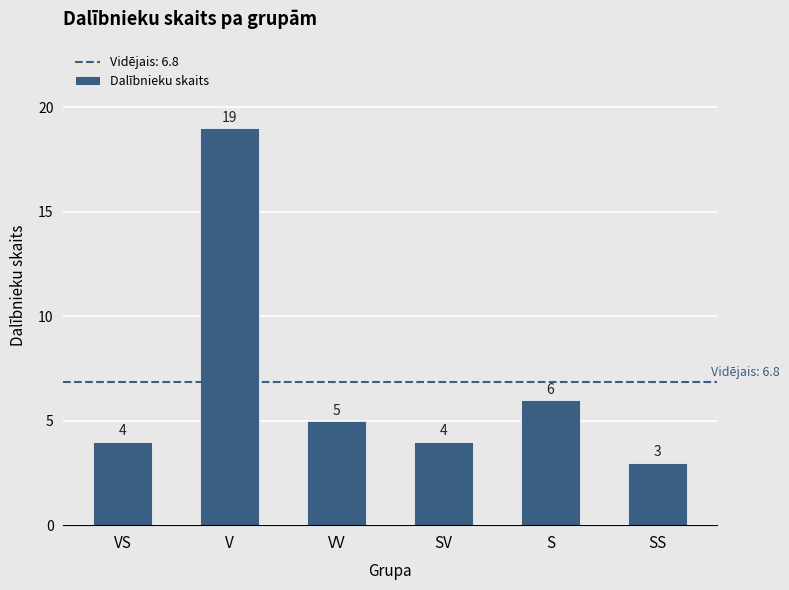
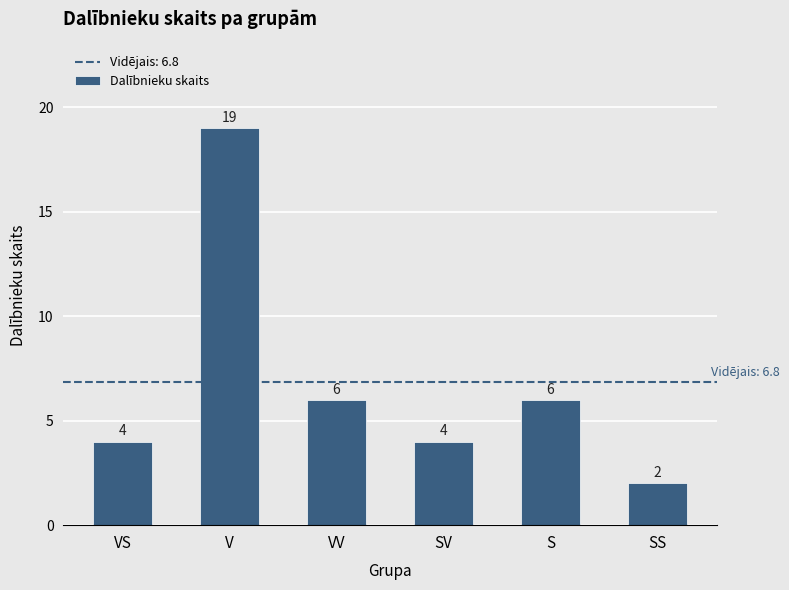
  {
    "VS": 4,
    "V": 19,
-   "VV": 5,
+   "VV": 6,
    "SV": 4,
    "S": 6,
-   "SS": 3
+   "SS": 2
  }
